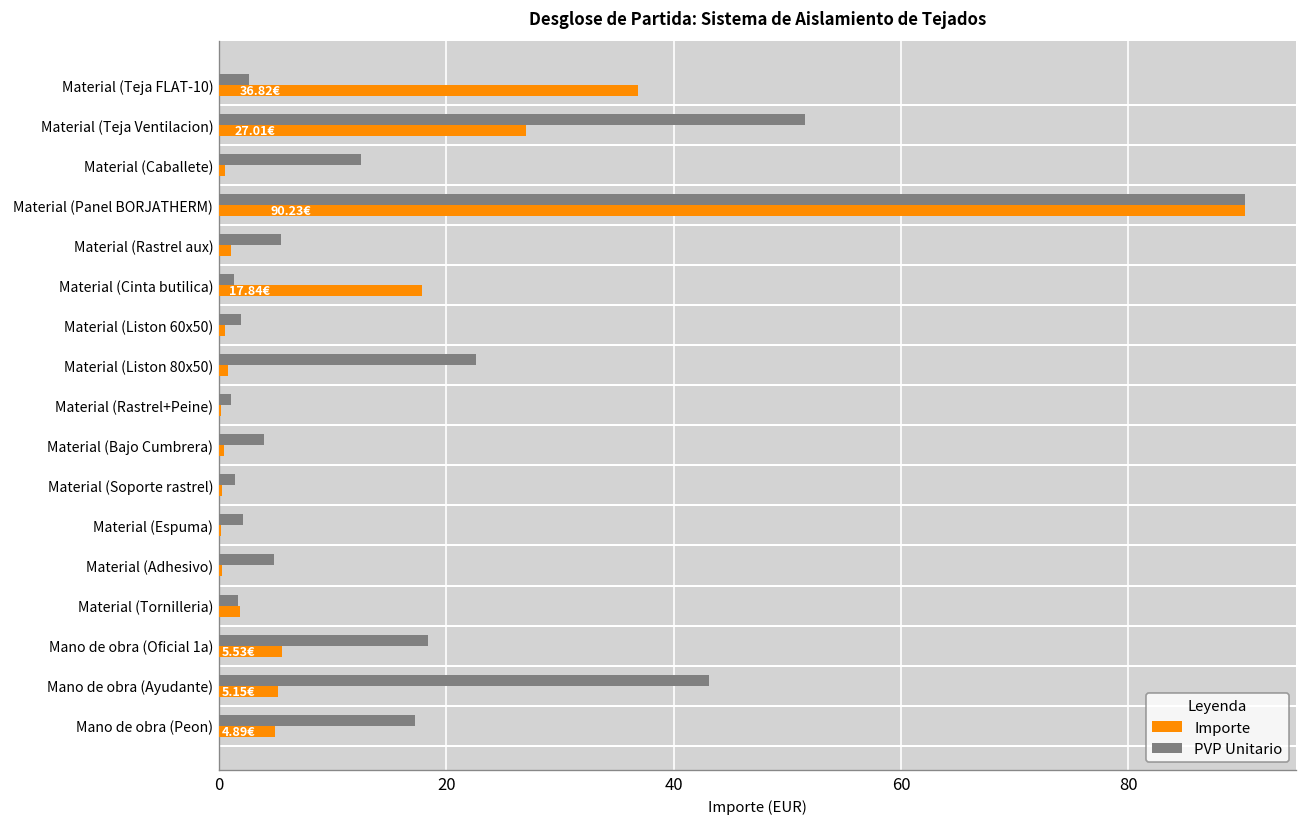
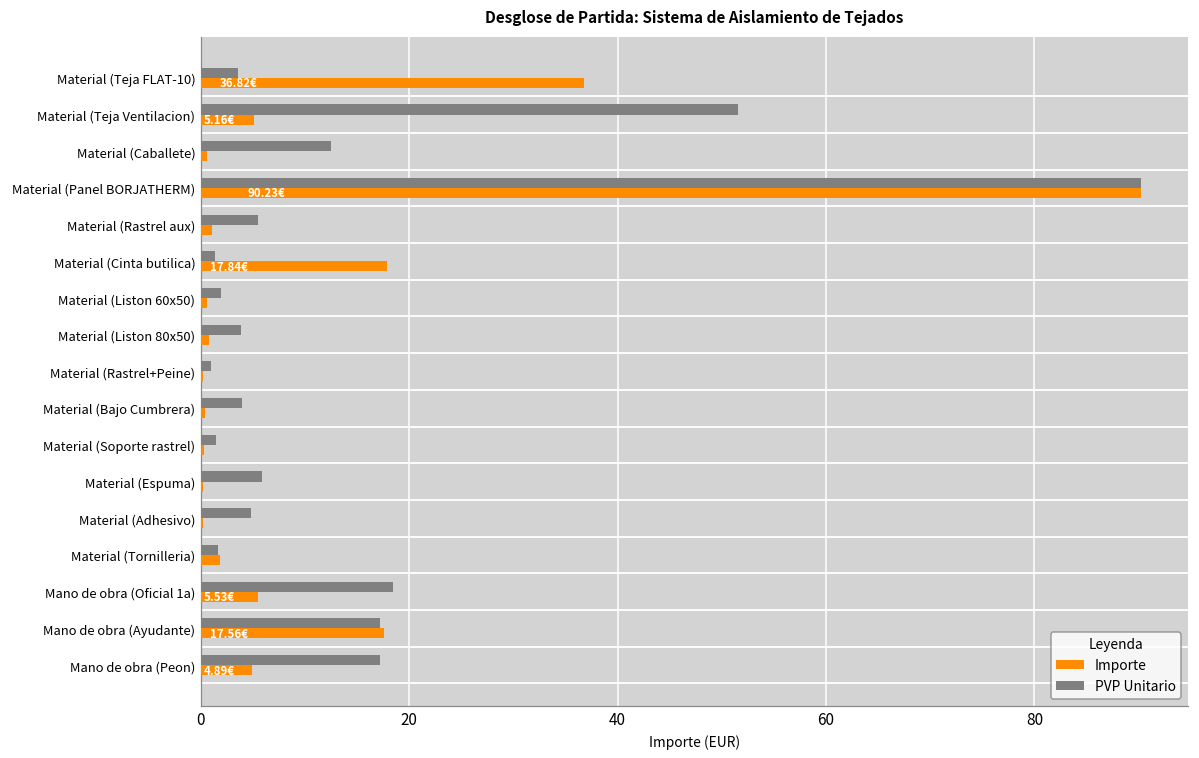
  {
    "Importe": {
      "Material (Teja FLAT-10)": "36.82€",
-     "Material (Teja Ventilacion)": "27.01€",
+     "Material (Teja Ventilacion)": "5.16€",
      "Material (Panel BORJATHERM)": "90.23€",
      "Material (Cinta butilica)": "17.84€",
      "Mano de obra (Oficial 1a)": "5.53€",
-     "Mano de obra (Ayudante)": "5.15€",
+     "Mano de obra (Ayudante)": "17.56€",
      "Mano de obra (Peon)": "4.89€"
    },
    "PVP Unitario": {
-     "Material (Teja FLAT-10)": "3",
+     "Material (Teja FLAT-10)": "4",
      "Material (Teja Ventilacion)": "52",
      "Material (Caballete)": "12",
      "Material (Panel BORJATHERM)": "90",
      "Material (Rastrel aux)": "5",
      "Material (Cinta butilica)": "1",
      "Material (Liston 60x50)": "2",
-     "Material (Liston 80x50)": "23",
+     "Material (Liston 80x50)": "4",
      "Material (Rastrel+Peine)": "1",
      "Material (Bajo Cumbrera)": "4",
      "Material (Soporte rastrel)": "1",
-     "Material (Espuma)": "2",
+     "Material (Espuma)": "6",
      "Material (Adhesivo)": "5",
      "Material (Tornilleria)": "2",
      "Mano de obra (Oficial 1a)": "18",
-     "Mano de obra (Ayudante)": "43",
+     "Mano de obra (Ayudante)": "17",
      "Mano de obra (Peon)": "17"
    }
  }
